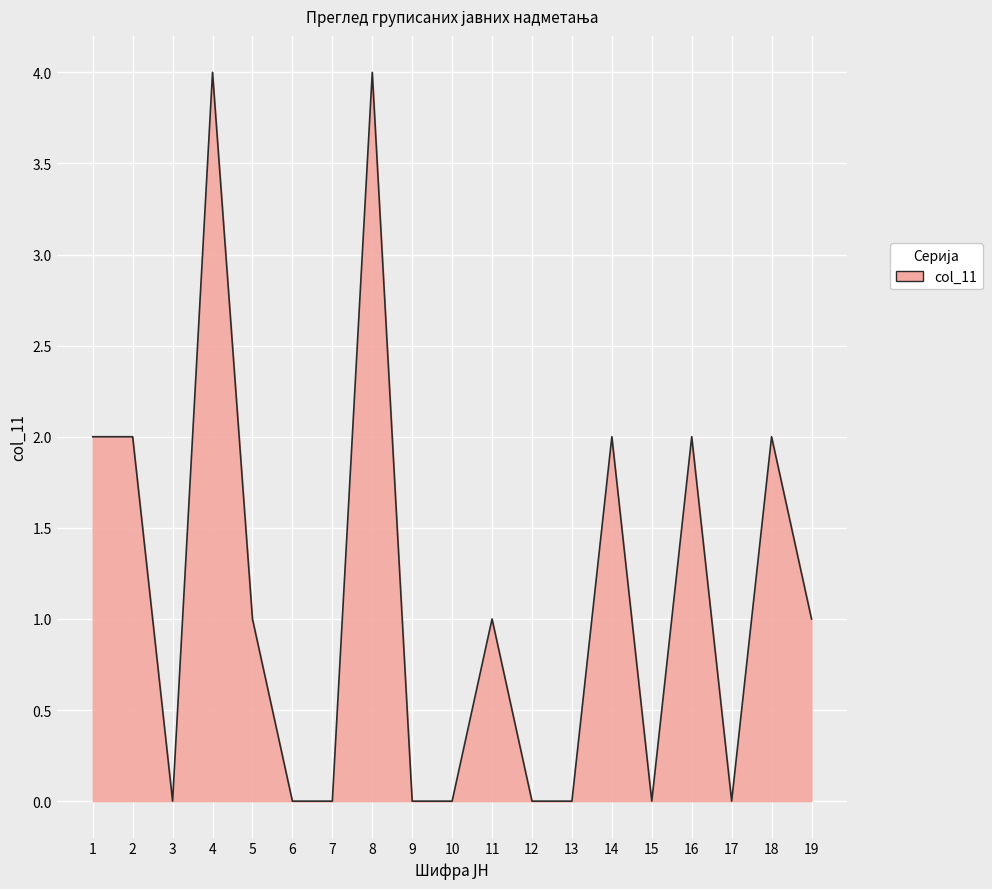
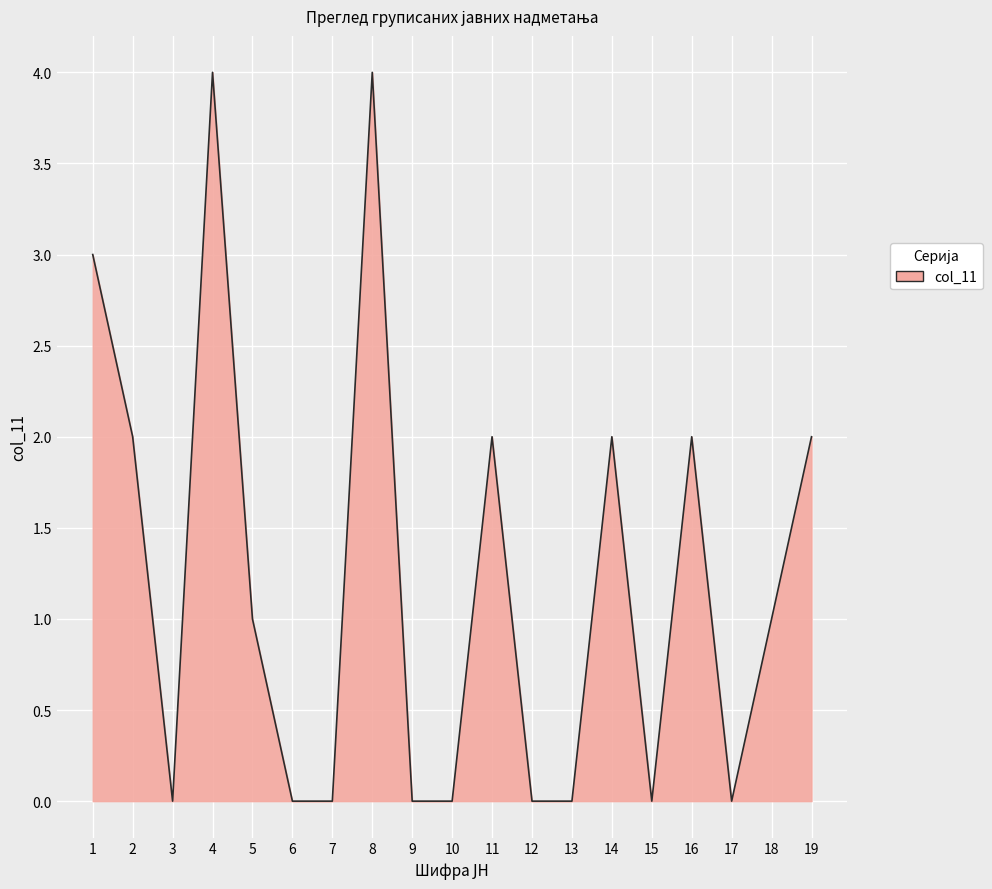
  {
-   "1": 2,
+   "1": 3,
    "2": 2,
    "3": 0,
    "4": 4,
    "5": 1,
    "6": 0,
    "7": 0,
    "8": 4,
    "9": 0,
    "10": 0,
-   "11": 1,
+   "11": 2,
    "12": 0,
    "13": 0,
    "14": 2,
    "15": 0,
    "16": 2,
    "17": 0,
-   "18": 2,
-   "19": 1
+   "18": 1,
+   "19": 2
  }
